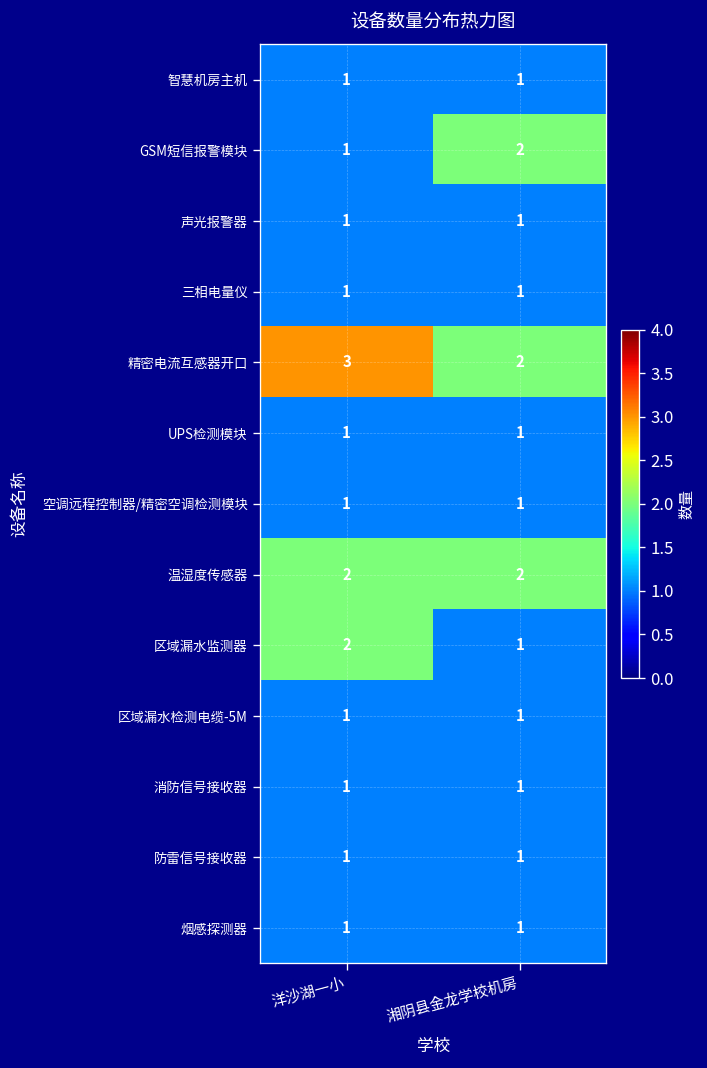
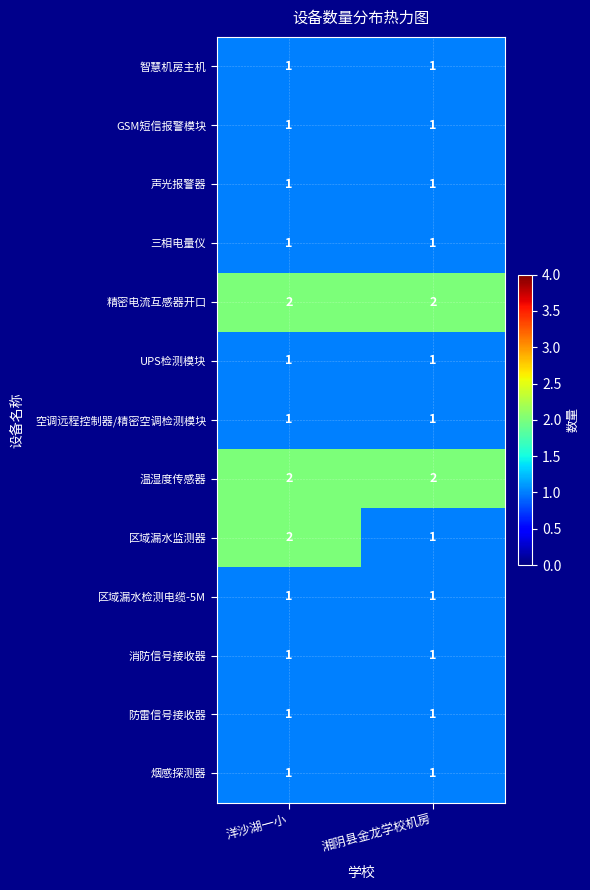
  {
    "智慧机房主机": {
      "洋沙湖一小": 1,
      "湘阴县金龙学校机房": 1
    },
    "GSM短信报警模块": {
      "洋沙湖一小": 1,
-     "湘阴县金龙学校机房": 2
+     "湘阴县金龙学校机房": 1
    },
    "声光报警器": {
      "洋沙湖一小": 1,
      "湘阴县金龙学校机房": 1
    },
    "三相电量仪": {
      "洋沙湖一小": 1,
      "湘阴县金龙学校机房": 1
    },
    "精密电流互感器开口": {
-     "洋沙湖一小": 3,
+     "洋沙湖一小": 2,
      "湘阴县金龙学校机房": 2
    },
    "UPS检测模块": {
      "洋沙湖一小": 1,
      "湘阴县金龙学校机房": 1
    },
    "空调远程控制器/精密空调检测模块": {
      "洋沙湖一小": 1,
      "湘阴县金龙学校机房": 1
    },
    "温湿度传感器": {
      "洋沙湖一小": 2,
      "湘阴县金龙学校机房": 2
    },
    "区域漏水监测器": {
      "洋沙湖一小": 2,
      "湘阴县金龙学校机房": 1
    },
    "区域漏水检测电缆-5M": {
      "洋沙湖一小": 1,
      "湘阴县金龙学校机房": 1
    },
    "消防信号接收器": {
      "洋沙湖一小": 1,
      "湘阴县金龙学校机房": 1
    },
    "防雷信号接收器": {
      "洋沙湖一小": 1,
      "湘阴县金龙学校机房": 1
    },
    "烟感探测器": {
      "洋沙湖一小": 1,
      "湘阴县金龙学校机房": 1
    }
  }
